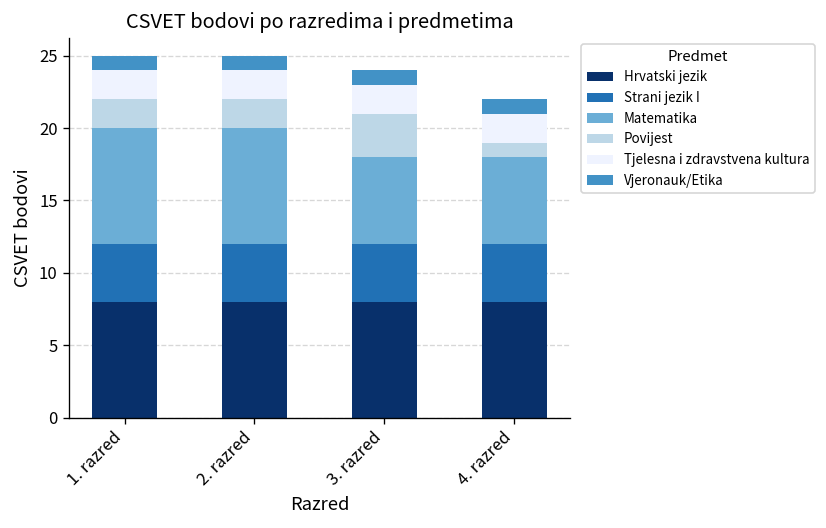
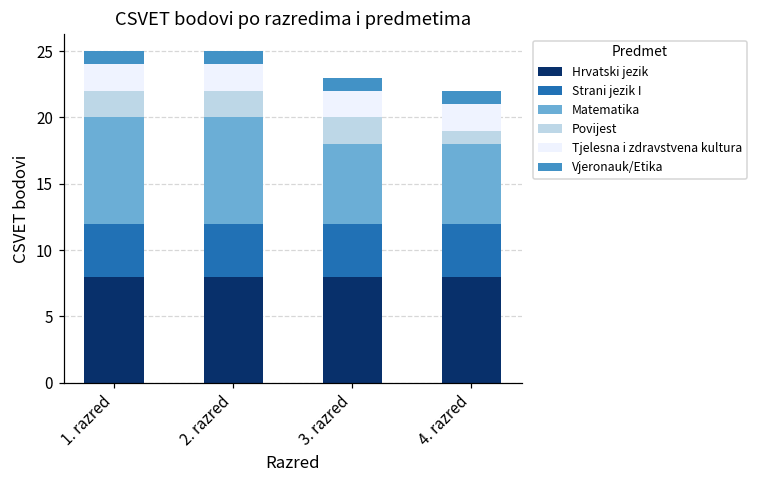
  {
    "Hrvatski jezik": {
      "1. razred": 8,
      "2. razred": 8,
      "3. razred": 8,
      "4. razred": 8
    },
    "Povijest": {
      "1. razred": 2,
      "2. razred": 2,
-     "3. razred": 3,
+     "3. razred": 2,
      "4. razred": 1
    },
    "Tjelesna i zdravstvena kultura": {
      "1. razred": 2,
      "2. razred": 2,
      "3. razred": 2,
      "4. razred": 2
    }
  }
